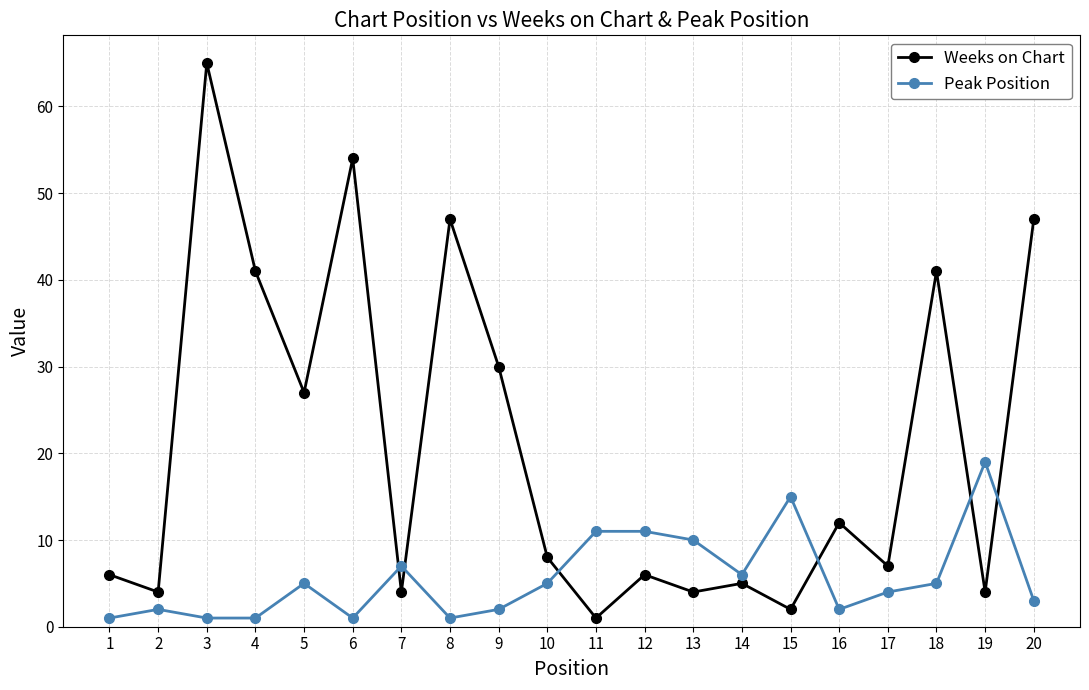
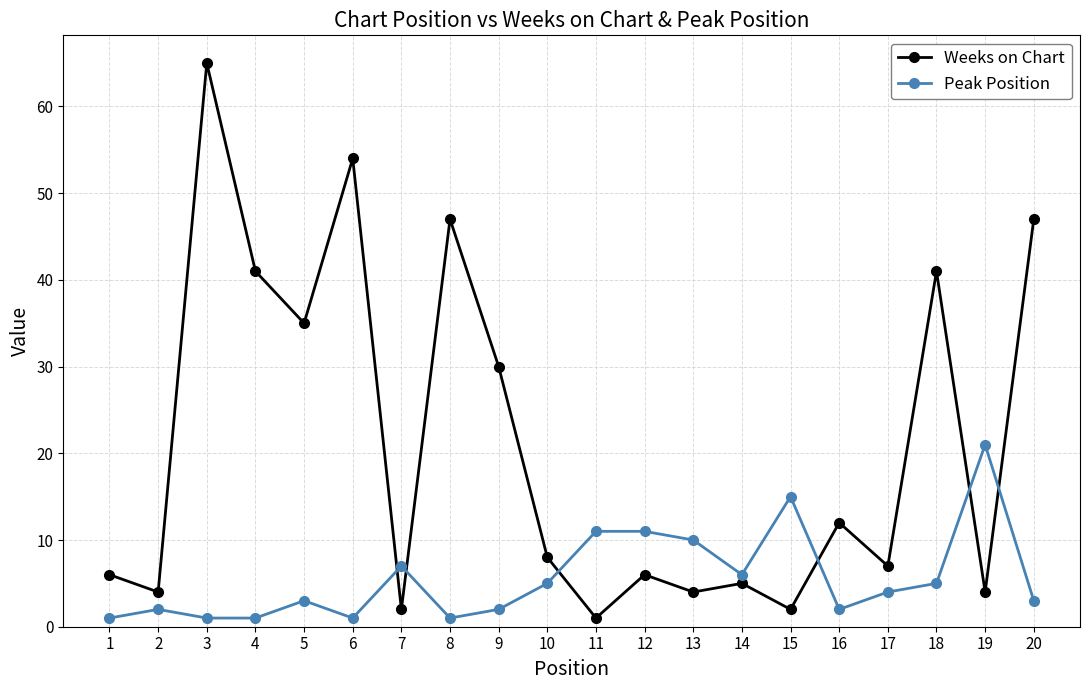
  {
    "Weeks on Chart": {
      "1": 6,
      "2": 4,
      "3": 65,
      "4": 41,
-     "5": 27,
+     "5": 35,
      "6": 54,
-     "7": 4,
+     "7": 2,
      "8": 47,
      "9": 30,
      "10": 8,
      "11": 1,
      "12": 6,
      "13": 4,
      "14": 5,
      "15": 2,
      "16": 12,
      "17": 7,
      "18": 41,
      "19": 4,
      "20": 47
    },
    "Peak Position": {
      "1": 1,
      "2": 2,
      "3": 1,
      "4": 1,
-     "5": 5,
+     "5": 3,
      "6": 1,
      "7": 7,
      "8": 1,
      "9": 2,
      "10": 5,
      "11": 11,
      "12": 11,
      "13": 10,
      "14": 6,
      "15": 15,
      "16": 2,
      "17": 4,
      "18": 5,
-     "19": 19,
+     "19": 21,
      "20": 3
    }
  }
